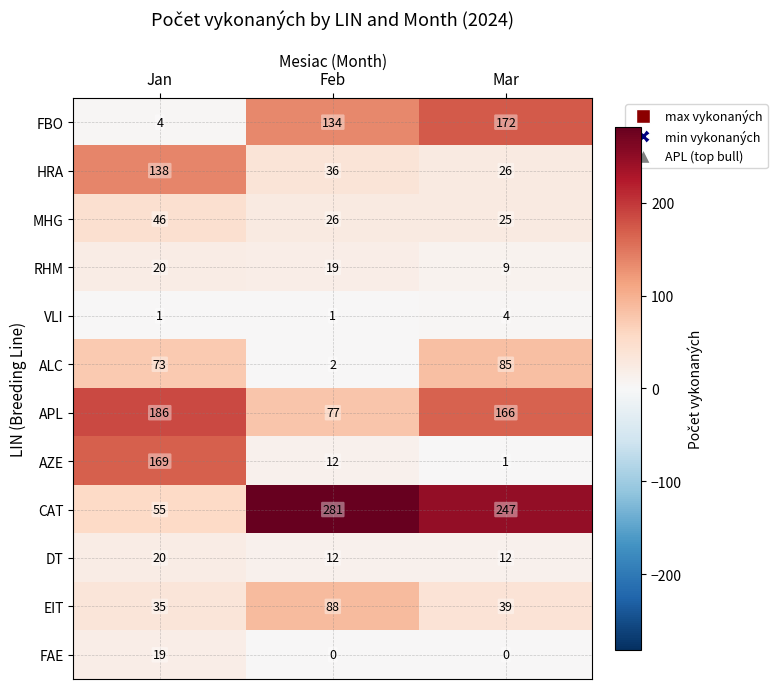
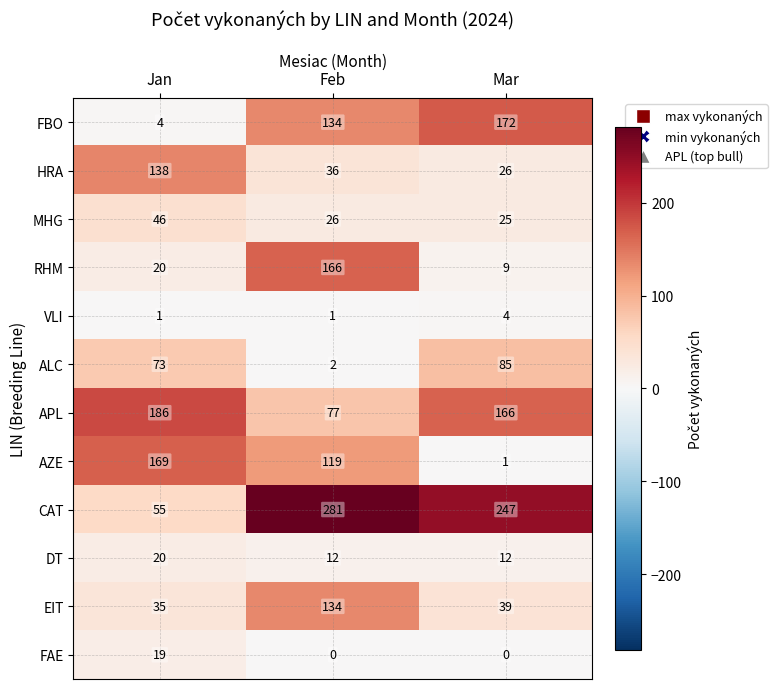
  {
    "RHM": {
-     "Feb": 19
+     "Feb": 166
    },
    "AZE": {
-     "Feb": 12
+     "Feb": 119
    },
    "EIT": {
-     "Feb": 88
+     "Feb": 134
    }
  }
